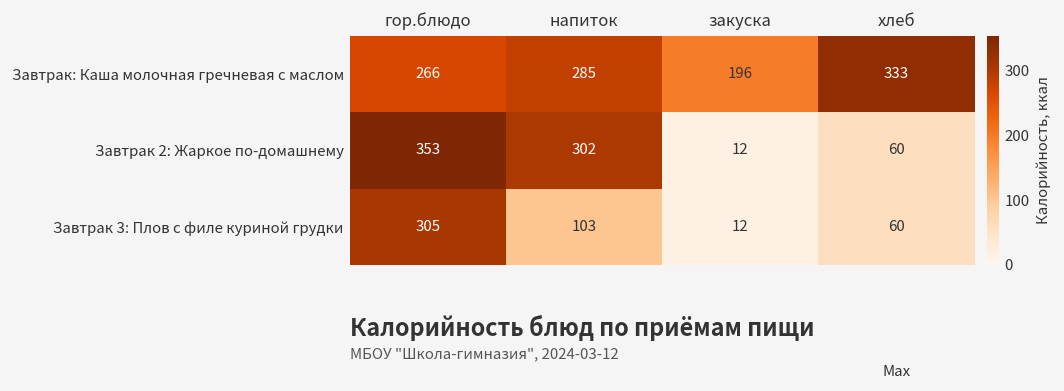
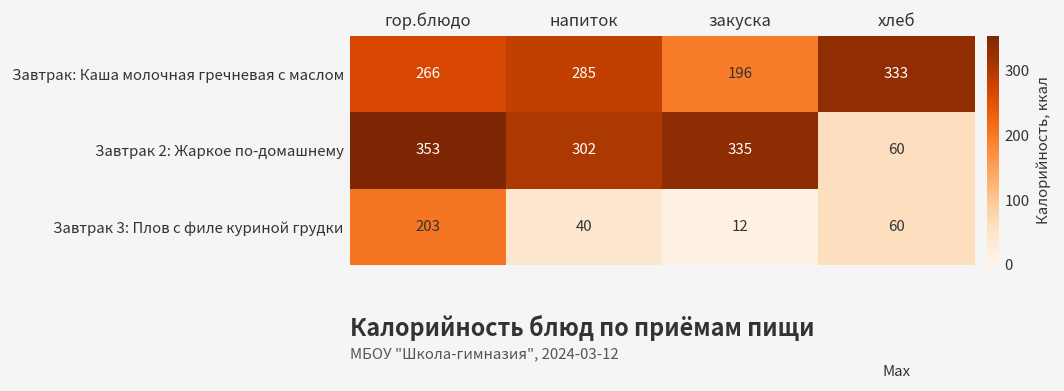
  {
    "Завтрак: Каша молочная гречневая с маслом": {
      "гор.блюдо": 266,
      "напиток": 285,
      "закуска": 196,
      "хлеб": 333
    },
    "Завтрак 2: Жаркое по-домашнему": {
      "гор.блюдо": 353,
      "напиток": 302,
-     "закуска": 12,
+     "закуска": 335,
      "хлеб": 60
    },
    "Завтрак 3: Плов с филе куриной грудки": {
-     "гор.блюдо": 305,
-     "напиток": 103,
+     "гор.блюдо": 203,
+     "напиток": 40,
      "закуска": 12,
      "хлеб": 60
    }
  }
